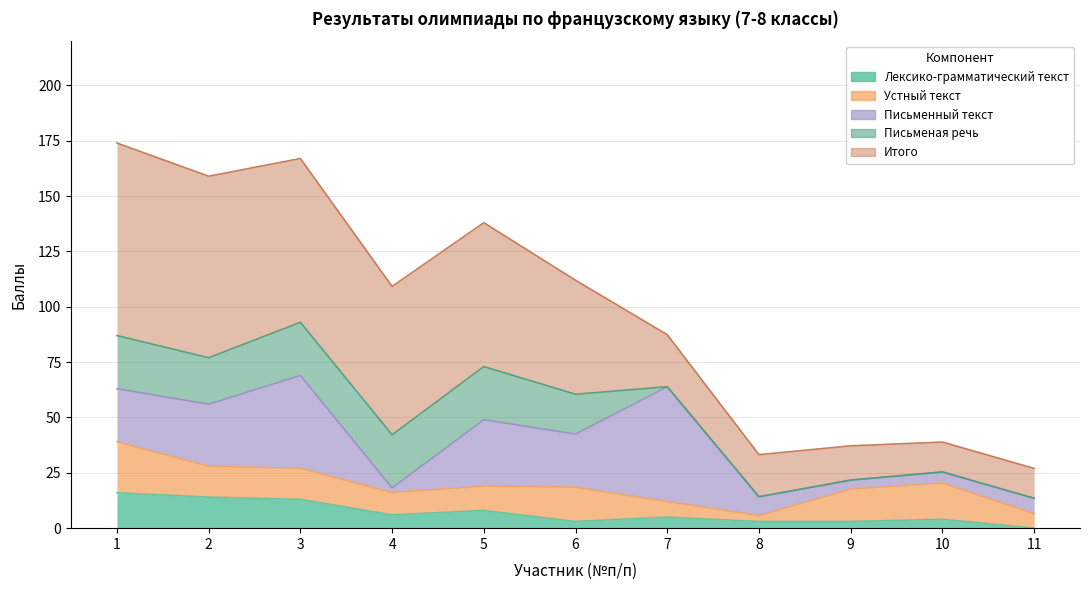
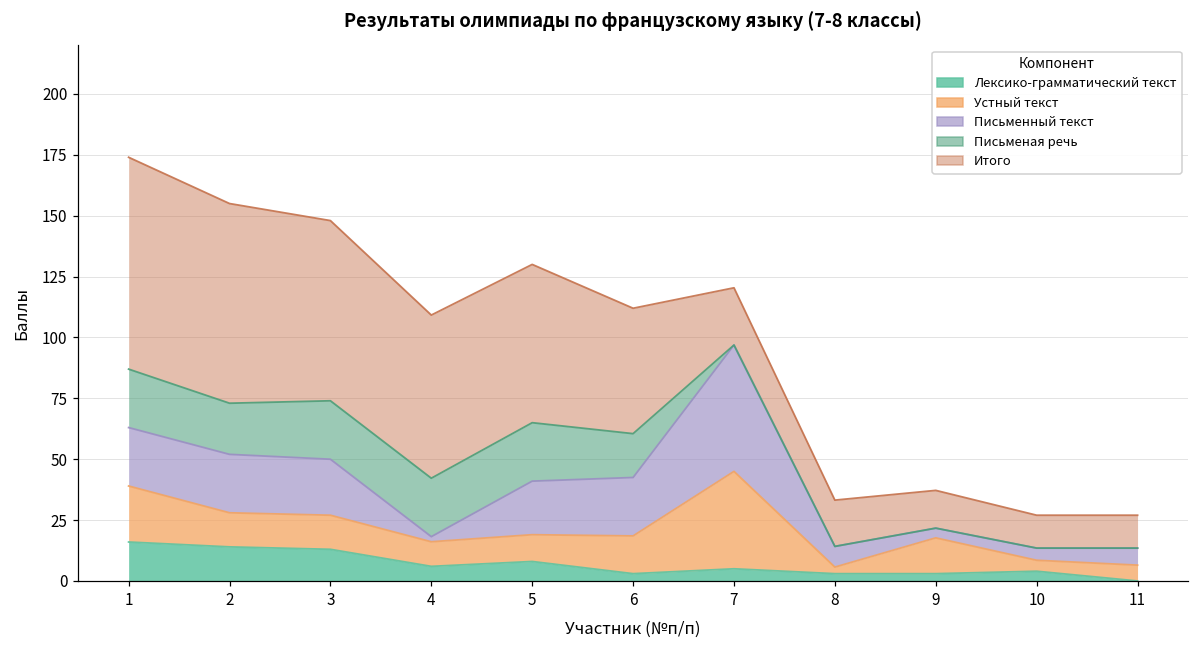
  {
    "Устный текст": {
      "1": 23,
      "2": 14,
      "3": 14,
      "4": 10,
      "5": 11,
      "6": 16,
-     "7": 7,
+     "7": 40,
      "8": 3,
      "9": 15,
-     "10": 16,
+     "10": 5,
      "11": 7
    },
    "Письменный текст": {
      "1": 24,
-     "2": 28,
-     "3": 42,
+     "2": 24,
+     "3": 23,
      "4": 2,
-     "5": 30,
+     "5": 22,
      "6": 24
    },
    "Итого": {
      "1": 87,
      "2": 82,
      "3": 74,
      "4": 67,
      "5": 65,
      "6": 52,
      "7": 24,
      "8": 19,
      "9": 16,
      "10": 14,
      "11": 14
    }
  }
